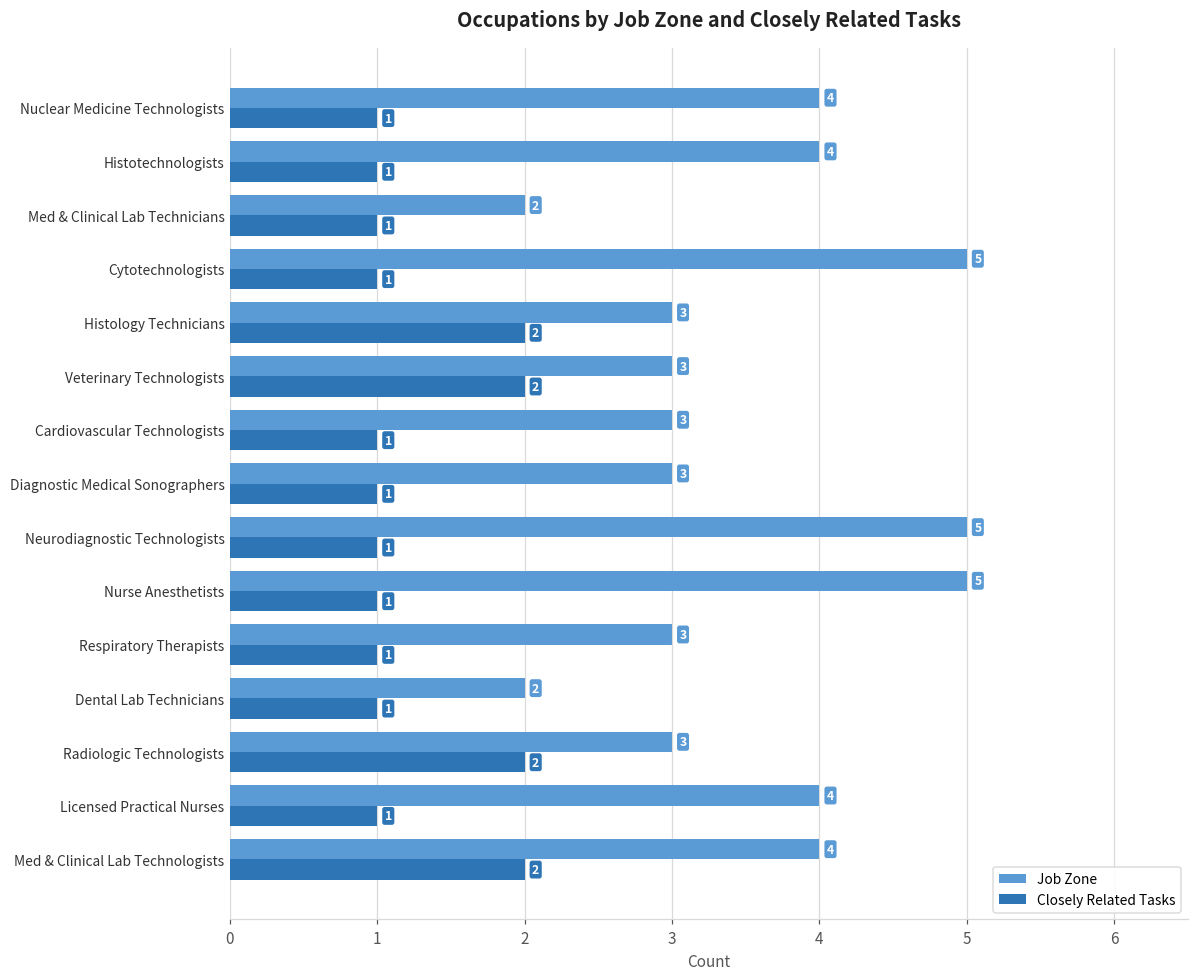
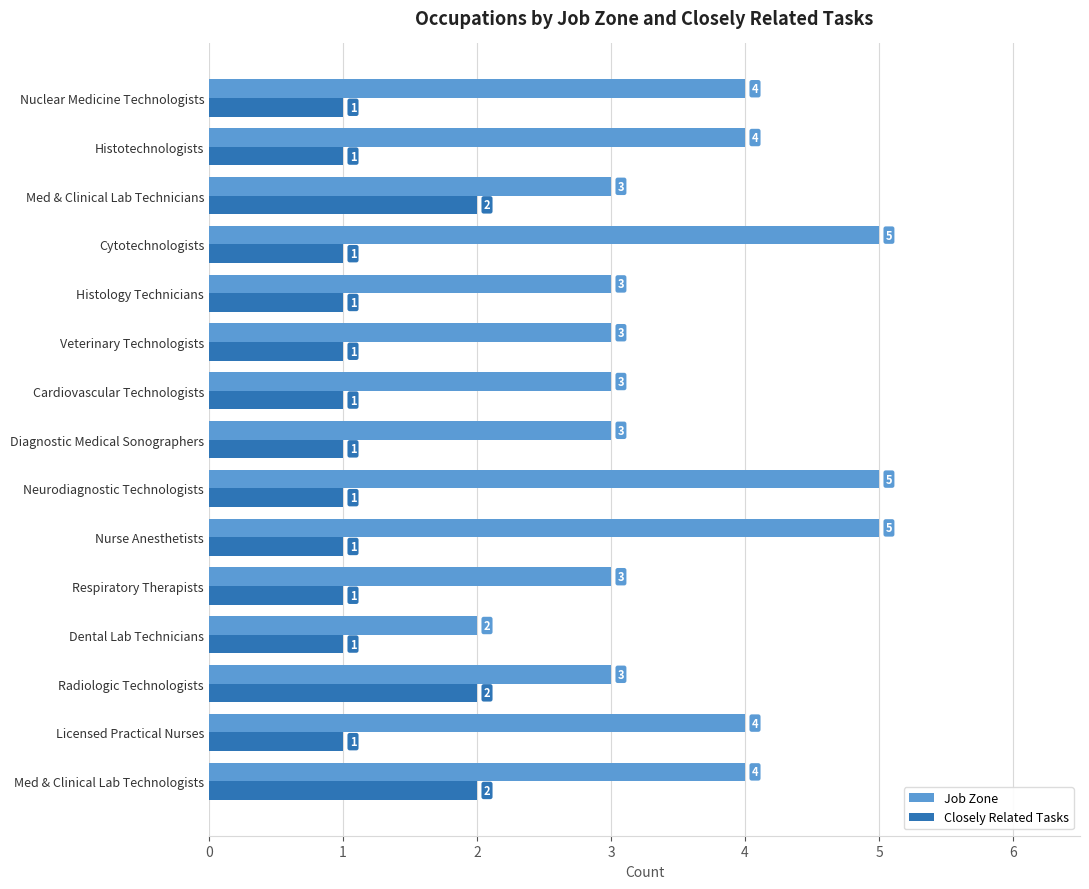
  {
    "Job Zone": {
-     "Med & Clinical Lab Technicians": 2
+     "Med & Clinical Lab Technicians": 3
    },
    "Closely Related Tasks": {
-     "Med & Clinical Lab Technicians": 1,
-     "Histology Technicians": 2,
-     "Veterinary Technologists": 2
+     "Med & Clinical Lab Technicians": 2,
+     "Histology Technicians": 1,
+     "Veterinary Technologists": 1
    }
  }
